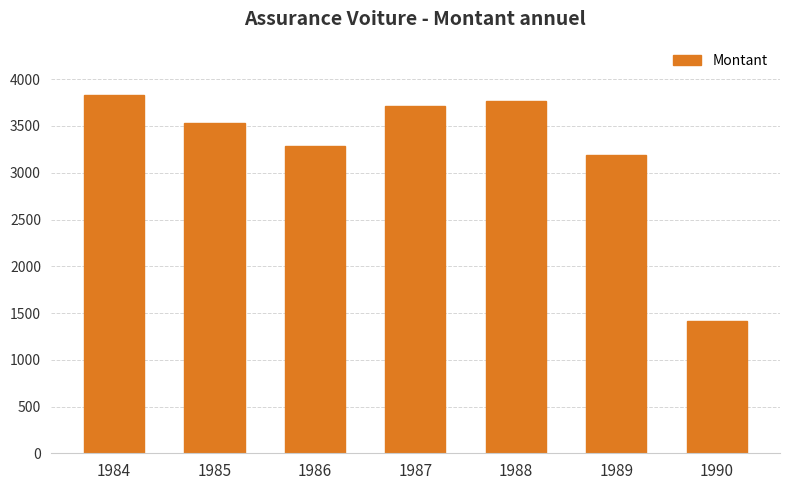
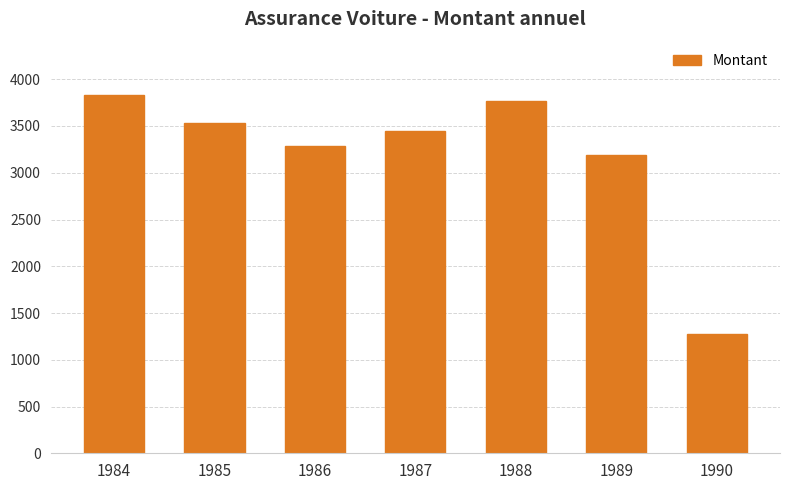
  {
    "1984": 3800,
    "1985": 3500,
    "1986": 3300,
-   "1987": 3700,
+   "1987": 3500,
    "1988": 3800,
    "1989": 3200,
-   "1990": 1400
+   "1990": 1300
  }
